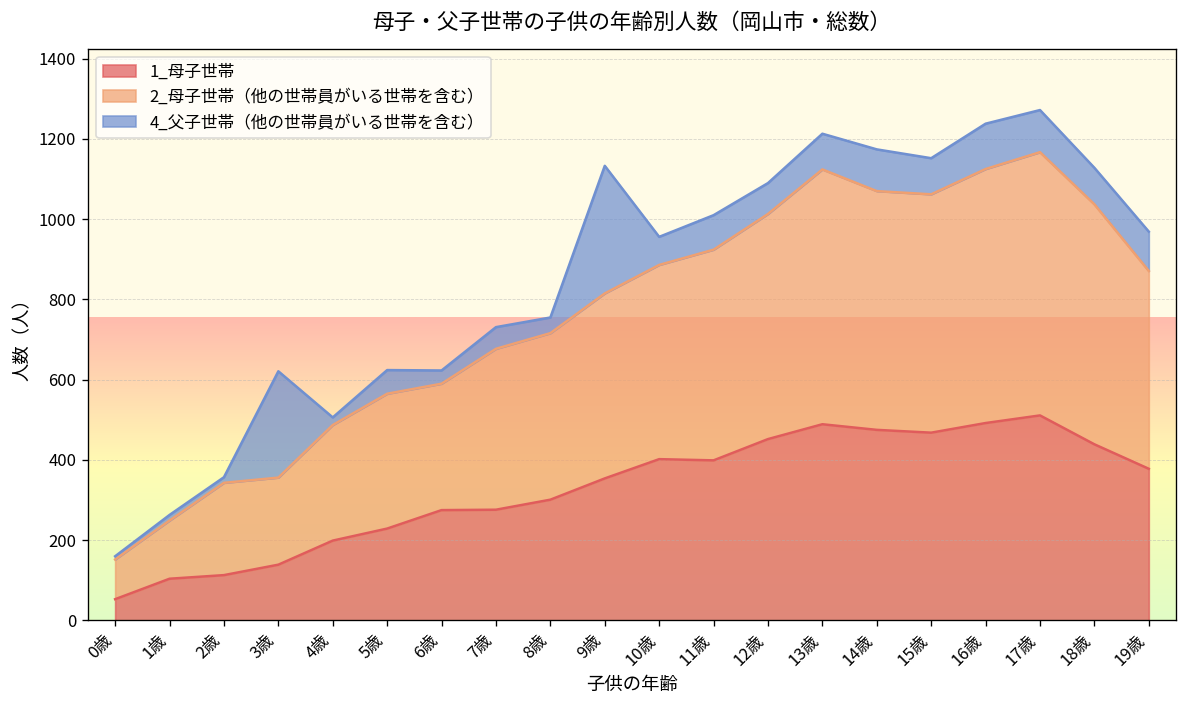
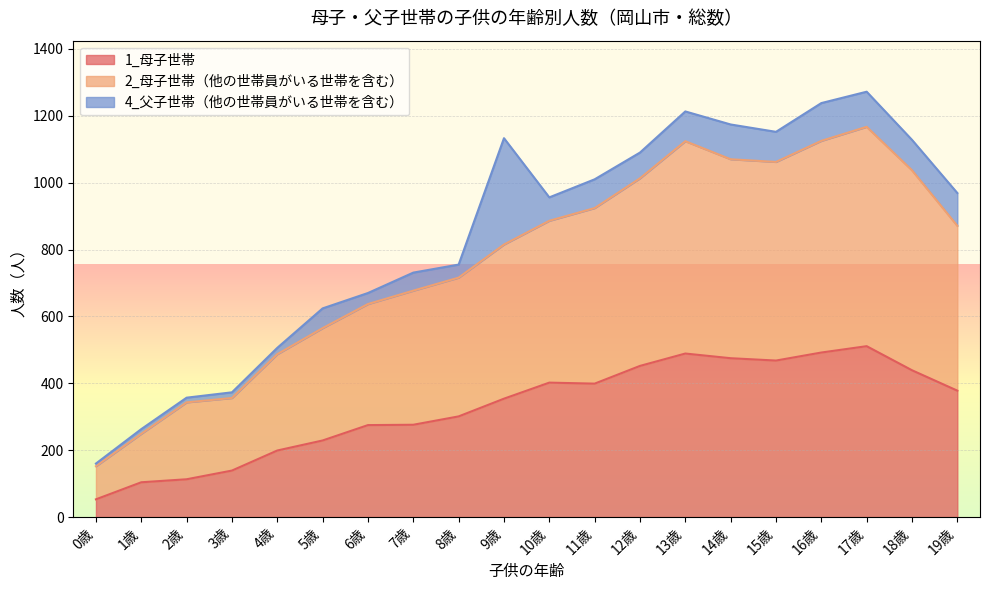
  {
    "1_母子世帯": {
      "0歳": 50,
      "1歳": 100,
      "2歳": 110,
      "3歳": 140,
      "4歳": 200,
      "5歳": 230,
      "6歳": 280,
      "7歳": 280,
      "8歳": 300,
      "9歳": 350,
      "10歳": 400,
      "11歳": 400,
      "12歳": 450,
      "13歳": 490,
      "14歳": 480,
      "15歳": 470,
      "16歳": 490,
      "17歳": 510,
      "18歳": 440,
      "19歳": 380
    },
    "2_母子世帯（他の世帯員がいる世帯を含む）": {
      "0歳": 100,
      "1歳": 150,
      "2歳": 230,
      "3歳": 220,
      "4歳": 290,
      "5歳": 340,
-     "6歳": 320,
+     "6歳": 360,
      "7歳": 400,
      "8歳": 420,
      "9歳": 460,
      "10歳": 480,
      "11歳": 530,
      "12歳": 560,
      "13歳": 640,
      "14歳": 600,
      "15歳": 590,
      "16歳": 630,
      "17歳": 660,
      "18歳": 600,
      "19歳": 490
    },
    "4_父子世帯（他の世帯員がいる世帯を含む）": {
      "0歳": 10,
      "1歳": 10,
      "2歳": 10,
-     "3歳": 270,
+     "3歳": 20,
      "4歳": 20,
      "5歳": 60,
      "6歳": 30,
      "7歳": 50,
      "8歳": 40,
      "9歳": 320,
      "10歳": 70,
      "11歳": 90,
      "12歳": 80,
      "13歳": 90,
      "14歳": 100,
      "15歳": 90,
      "16歳": 110,
      "17歳": 110,
      "18歳": 90,
      "19歳": 100
    }
  }
